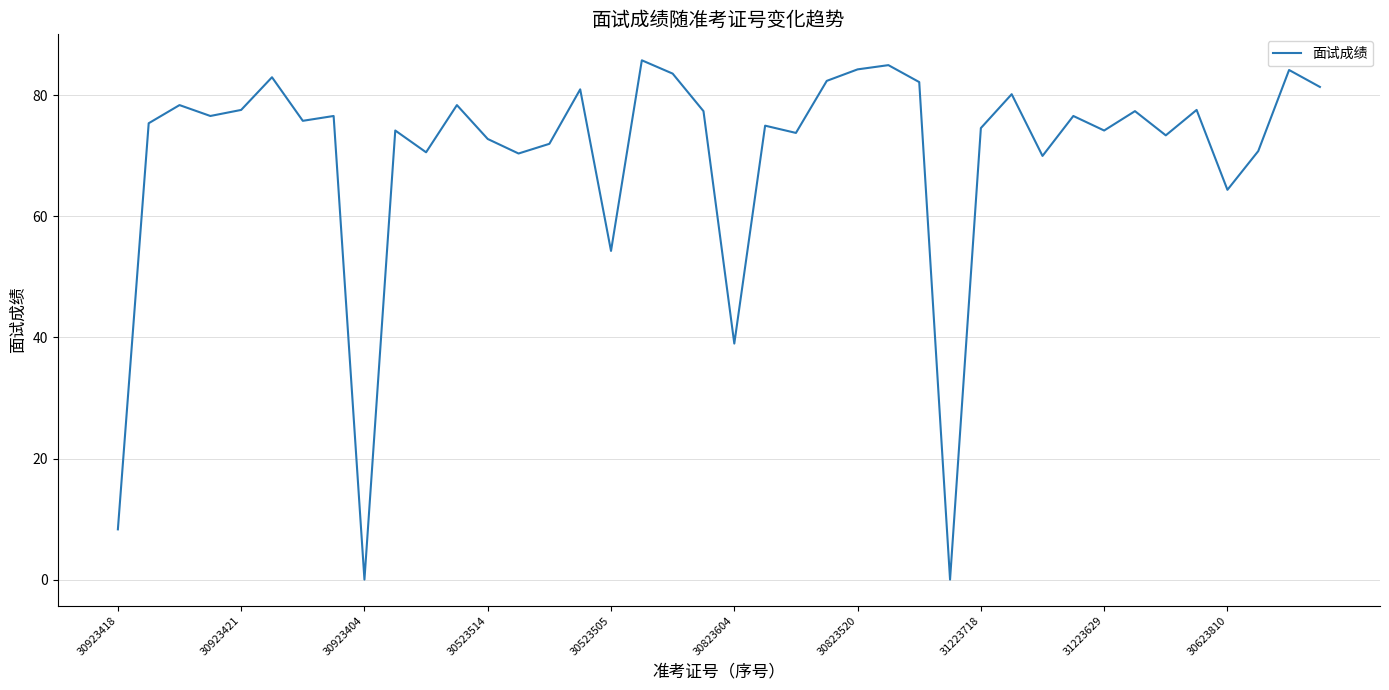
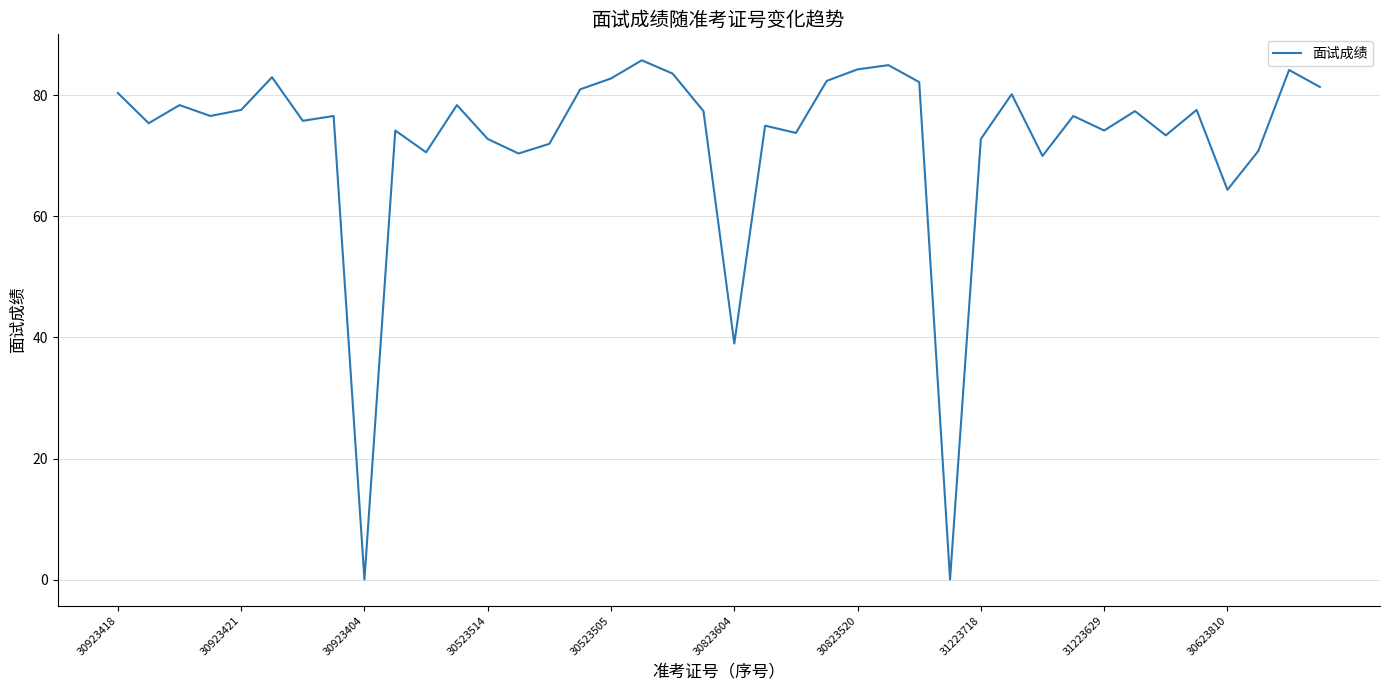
  {
-   "30923418": 8,
+   "30923418": 80,
    "30923421": 78,
    "30923404": 0,
    "30523514": 73,
-   "30523505": 54,
+   "30523505": 83,
    "30823604": 39,
    "30823520": 84,
-   "31223718": 75,
+   "31223718": 73,
    "31223629": 74,
    "30623810": 64
  }
